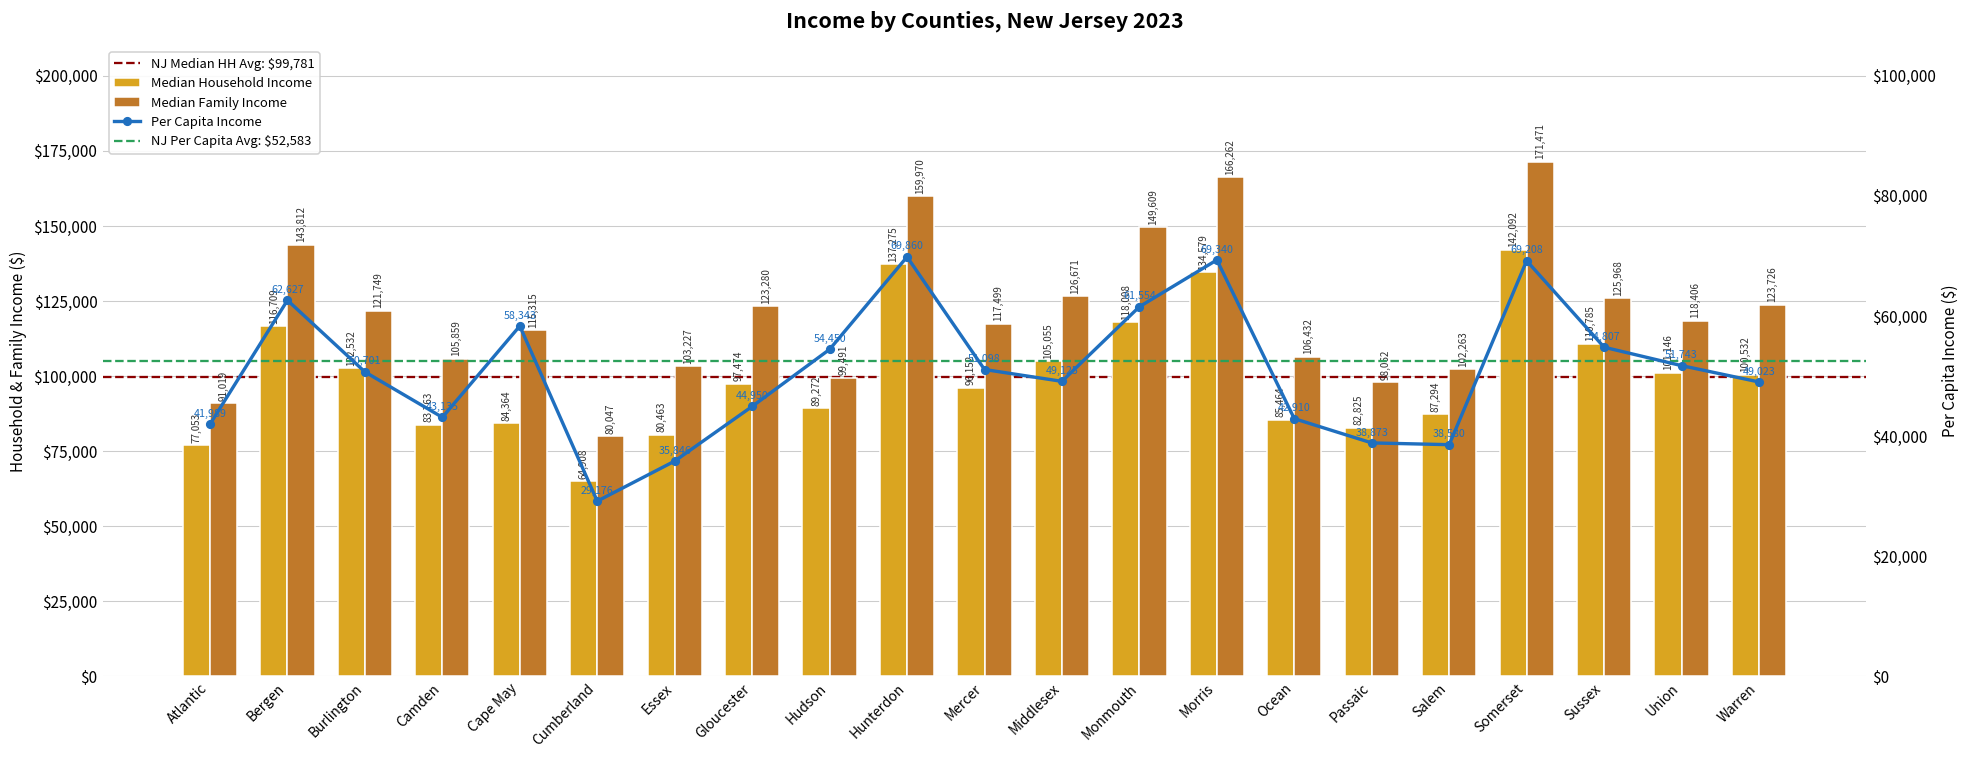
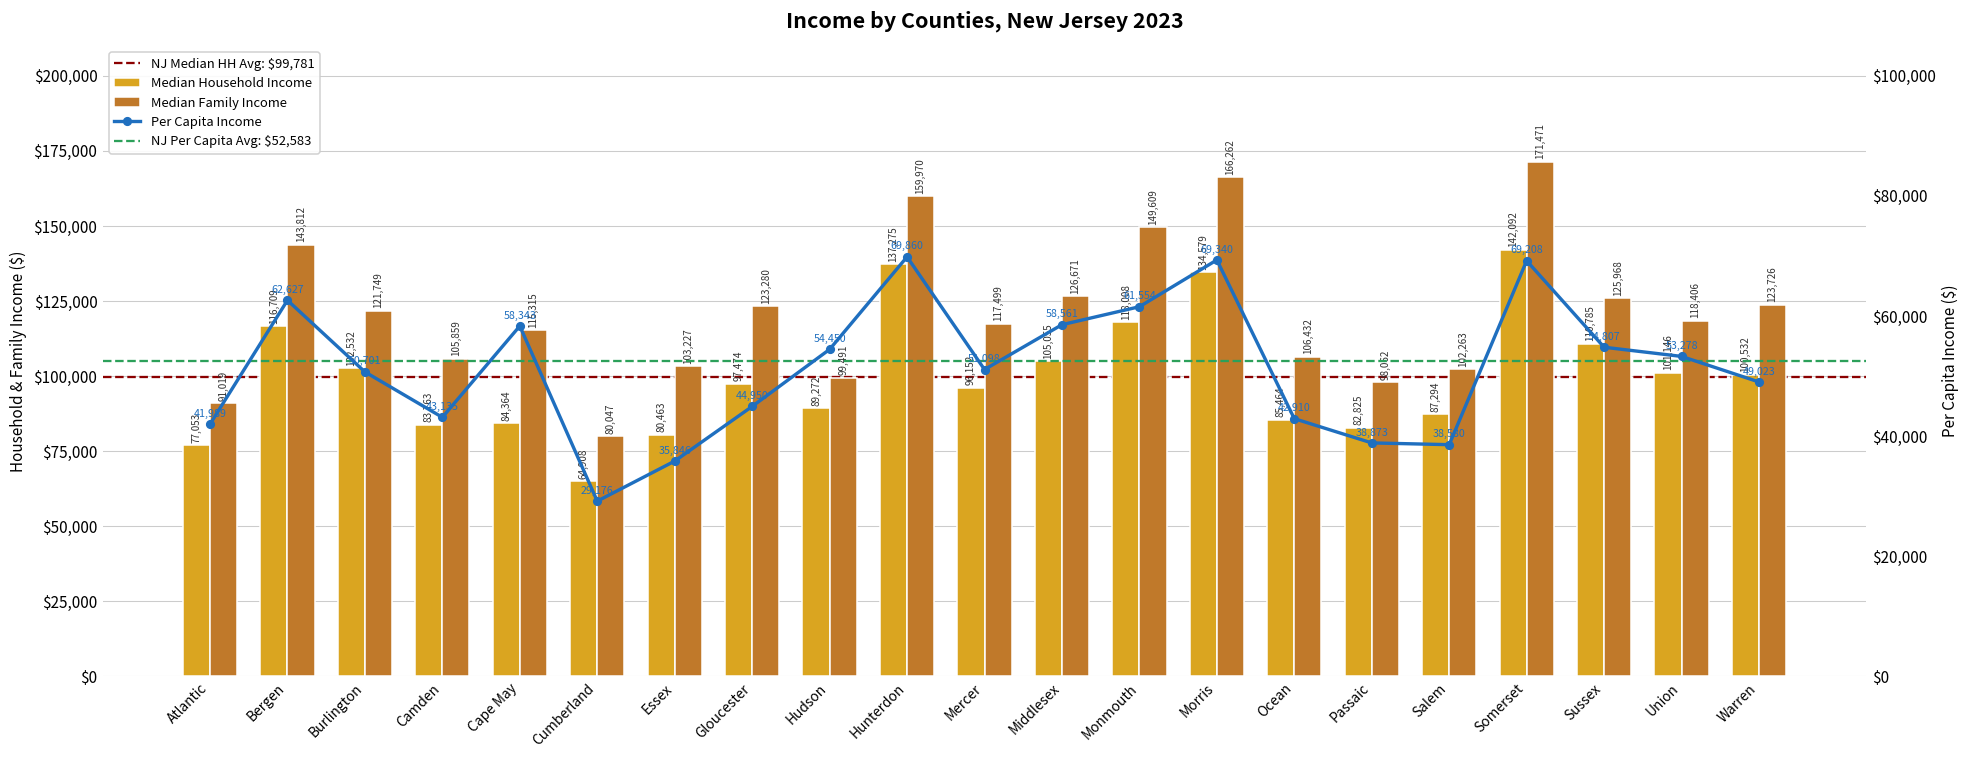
  {
    "Per Capita Income": {
      "Atlantic": "41,989",
      "Cumberland": "29,176",
      "Essex": "35,846",
      "Gloucester": "44,950",
      "Hudson": "54,450",
-     "Middlesex": "49,125",
+     "Middlesex": "58,561",
      "Passaic": "38,873",
      "Salem": "38,580",
      "Somerset": "69,208",
-     "Union": "51,743",
+     "Union": "53,278",
      "Warren": "49,023"
    }
  }
